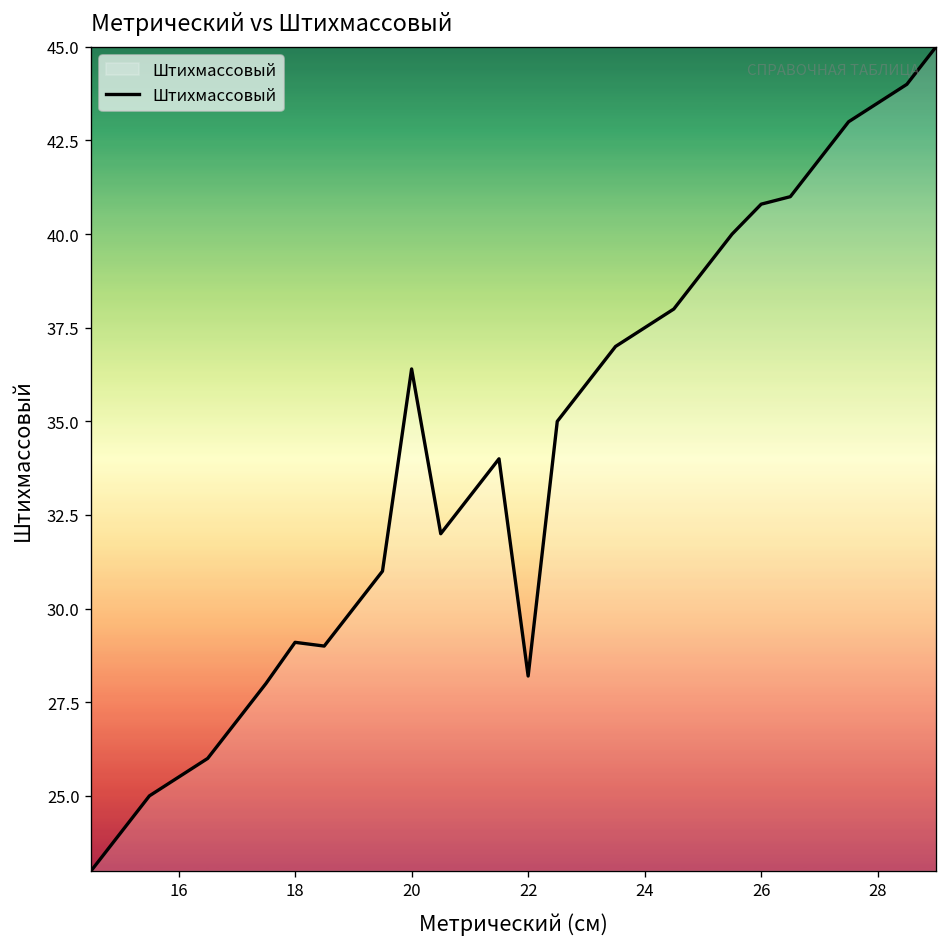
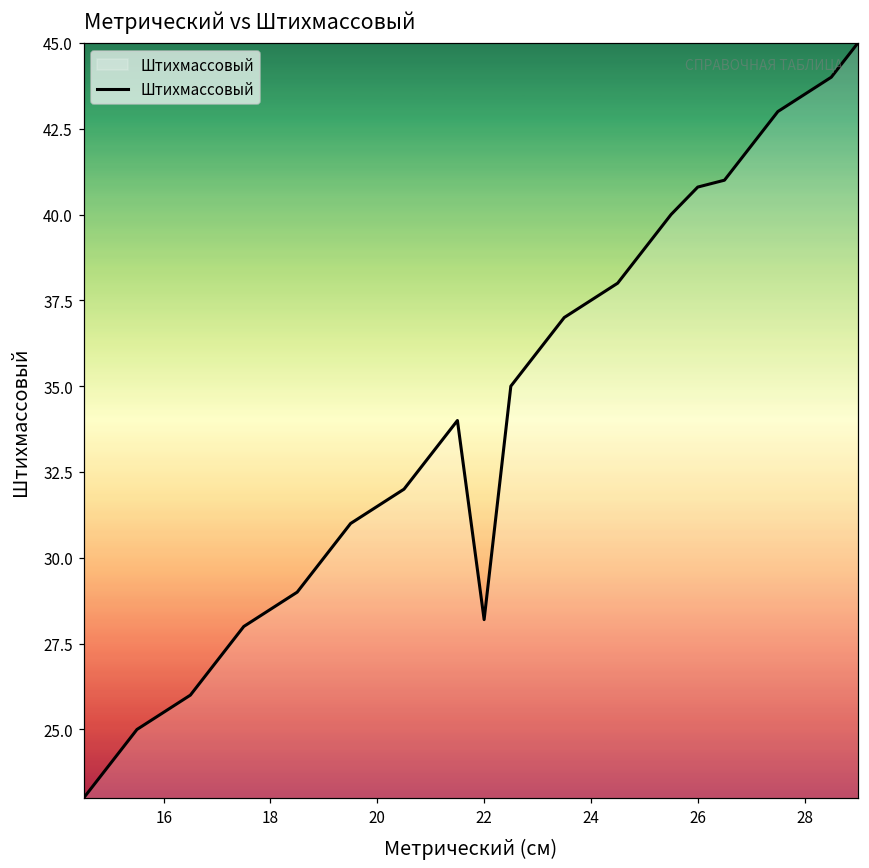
  {
    "16": 25.5,
-   "18": 29.1,
-   "20": 36.4,
+   "18": 28.5,
+   "20": 31.5,
    "22": 28.2,
    "24": 37.5,
    "26": 40.8,
    "28": 43.5
  }
